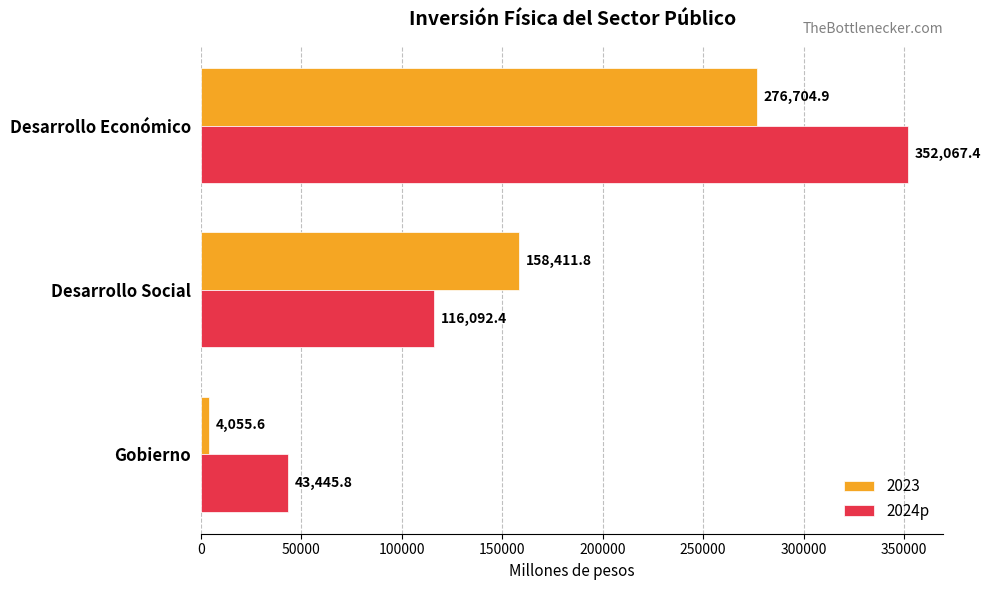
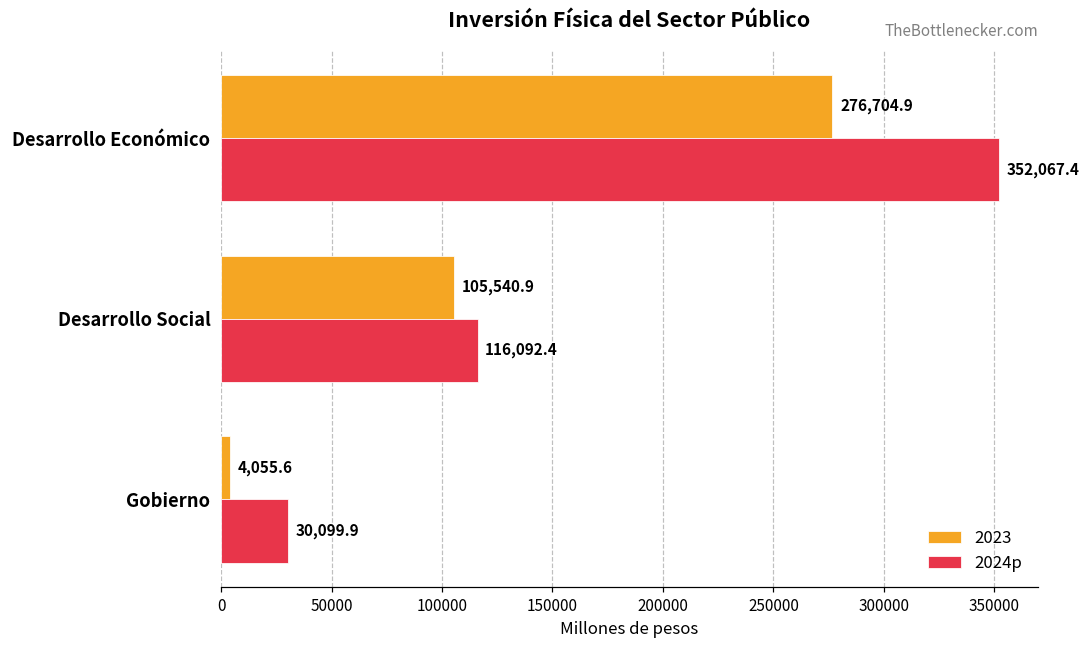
  {
    "2023": {
      "Desarrollo Económico": "276,704.9",
-     "Desarrollo Social": "158,411.8",
+     "Desarrollo Social": "105,540.9",
      "Gobierno": "4,055.6"
    },
    "2024p": {
      "Desarrollo Económico": "352,067.4",
      "Desarrollo Social": "116,092.4",
-     "Gobierno": "43,445.8"
+     "Gobierno": "30,099.9"
    }
  }
